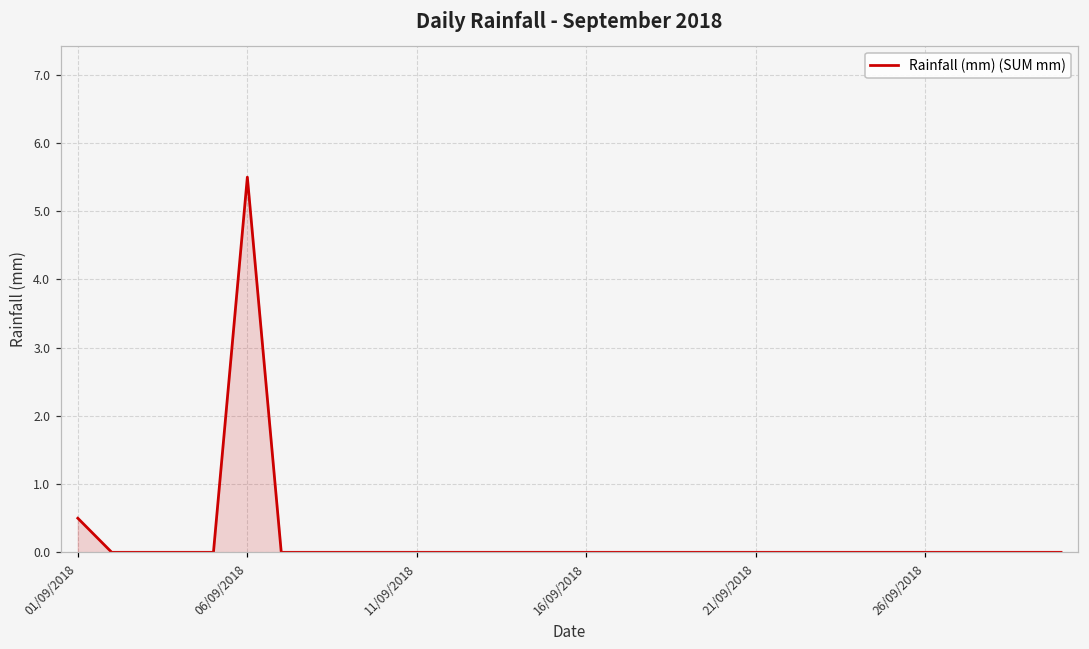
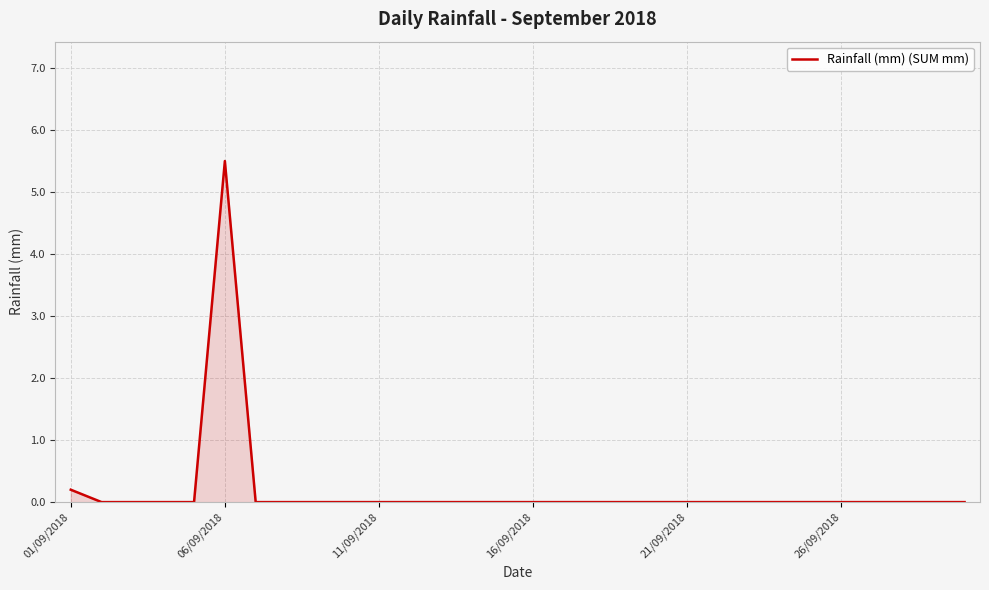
  {
-   "01/09/2018": 0.5,
+   "01/09/2018": 0.2,
    "06/09/2018": 5.5,
    "11/09/2018": 0.0,
    "16/09/2018": 0.0,
    "21/09/2018": 0.0,
    "26/09/2018": 0.0
  }
